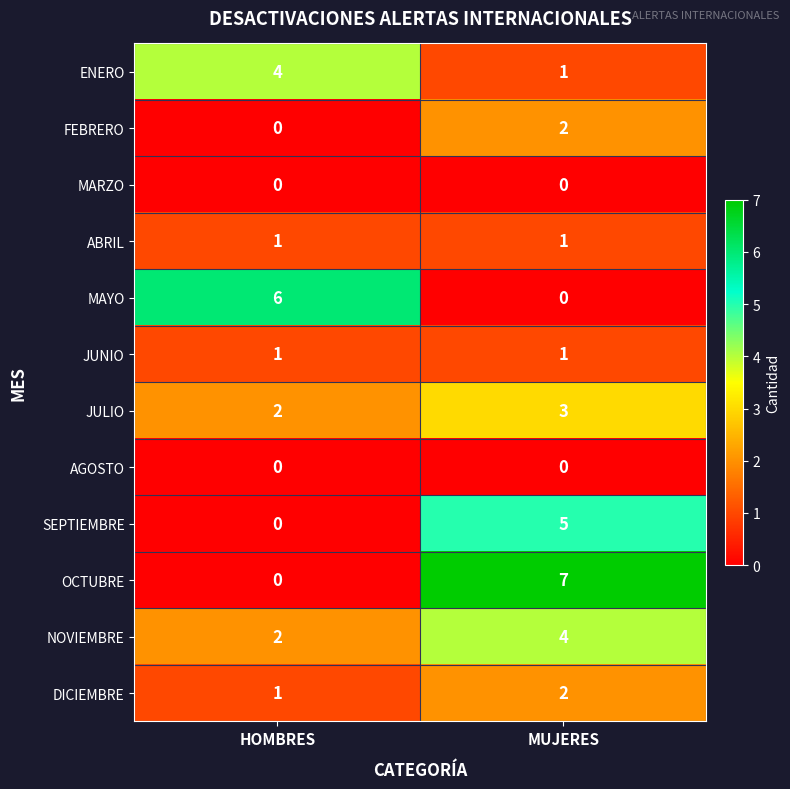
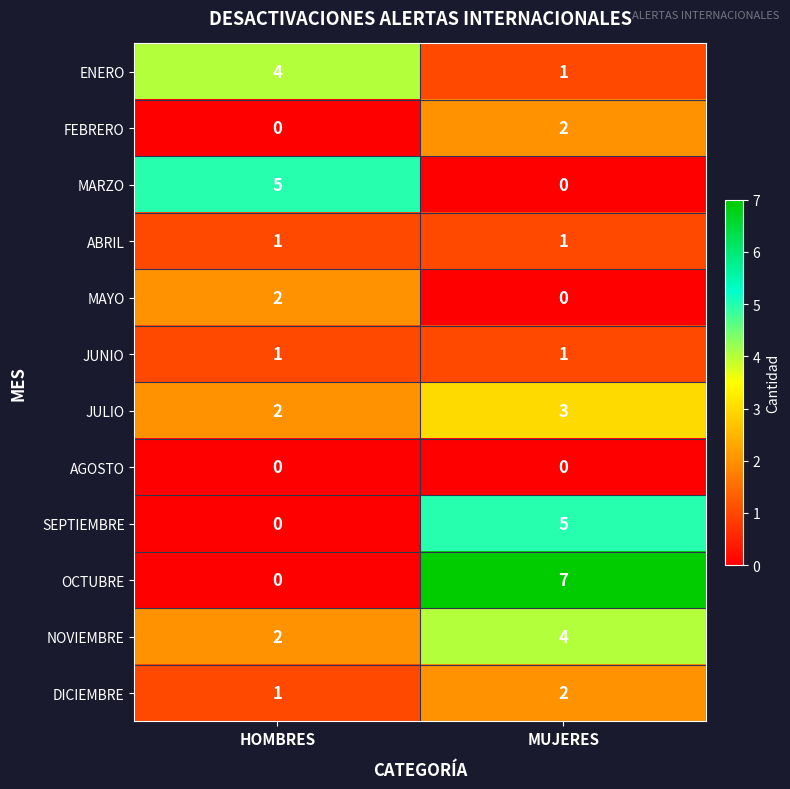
  {
    "ENERO": {
      "HOMBRES": 4,
      "MUJERES": 1
    },
    "FEBRERO": {
      "HOMBRES": 0,
      "MUJERES": 2
    },
    "MARZO": {
-     "HOMBRES": 0,
+     "HOMBRES": 5,
      "MUJERES": 0
    },
    "ABRIL": {
      "HOMBRES": 1,
      "MUJERES": 1
    },
    "MAYO": {
-     "HOMBRES": 6,
+     "HOMBRES": 2,
      "MUJERES": 0
    },
    "JUNIO": {
      "HOMBRES": 1,
      "MUJERES": 1
    },
    "JULIO": {
      "HOMBRES": 2,
      "MUJERES": 3
    },
    "AGOSTO": {
      "HOMBRES": 0,
      "MUJERES": 0
    },
    "SEPTIEMBRE": {
      "HOMBRES": 0,
      "MUJERES": 5
    },
    "OCTUBRE": {
      "HOMBRES": 0,
      "MUJERES": 7
    },
    "NOVIEMBRE": {
      "HOMBRES": 2,
      "MUJERES": 4
    },
    "DICIEMBRE": {
      "HOMBRES": 1,
      "MUJERES": 2
    }
  }
